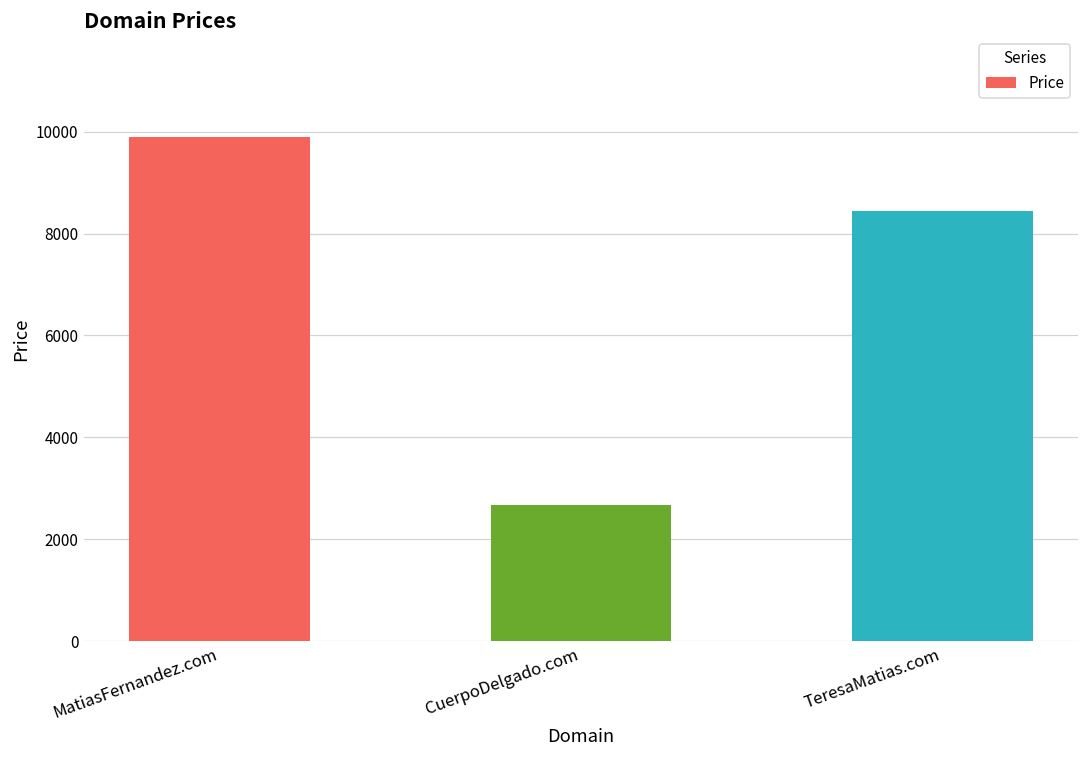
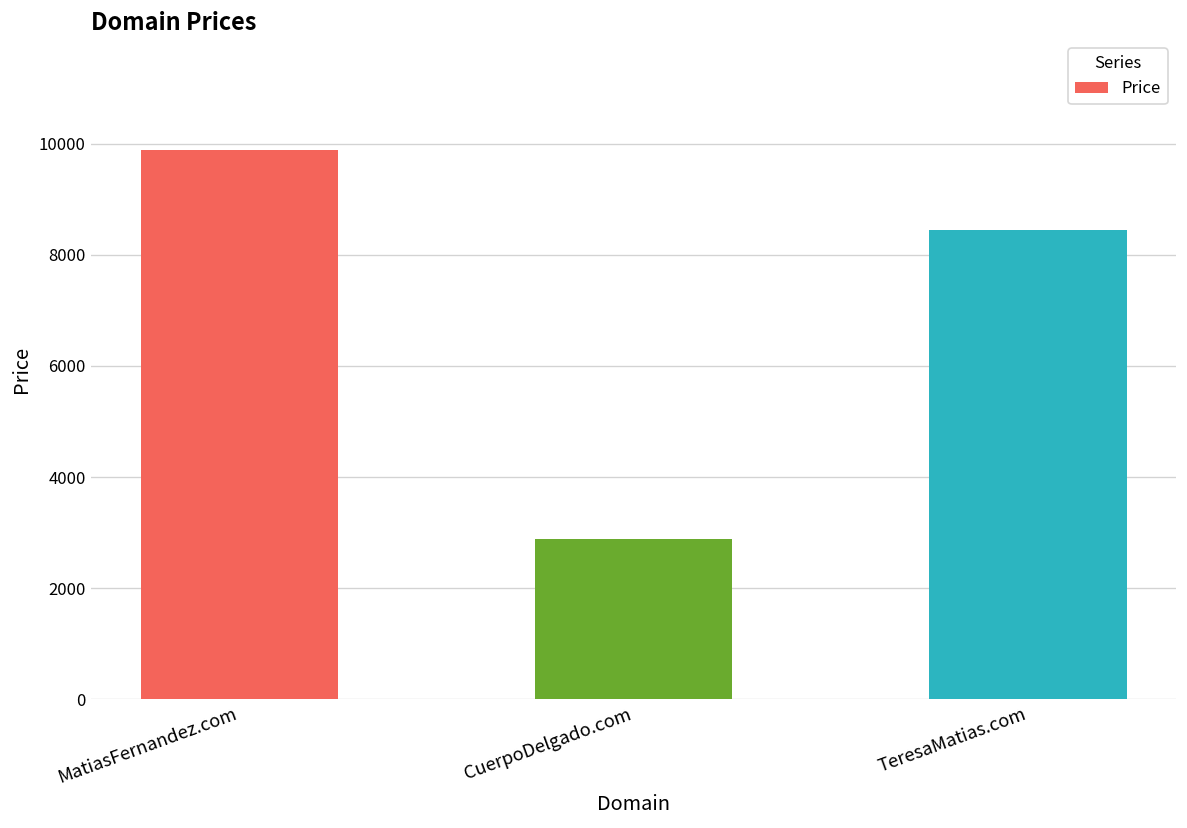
  {
    "MatiasFernandez.com": 9900,
-   "CuerpoDelgado.com": 2700,
+   "CuerpoDelgado.com": 2900,
    "TeresaMatias.com": 8400
  }
